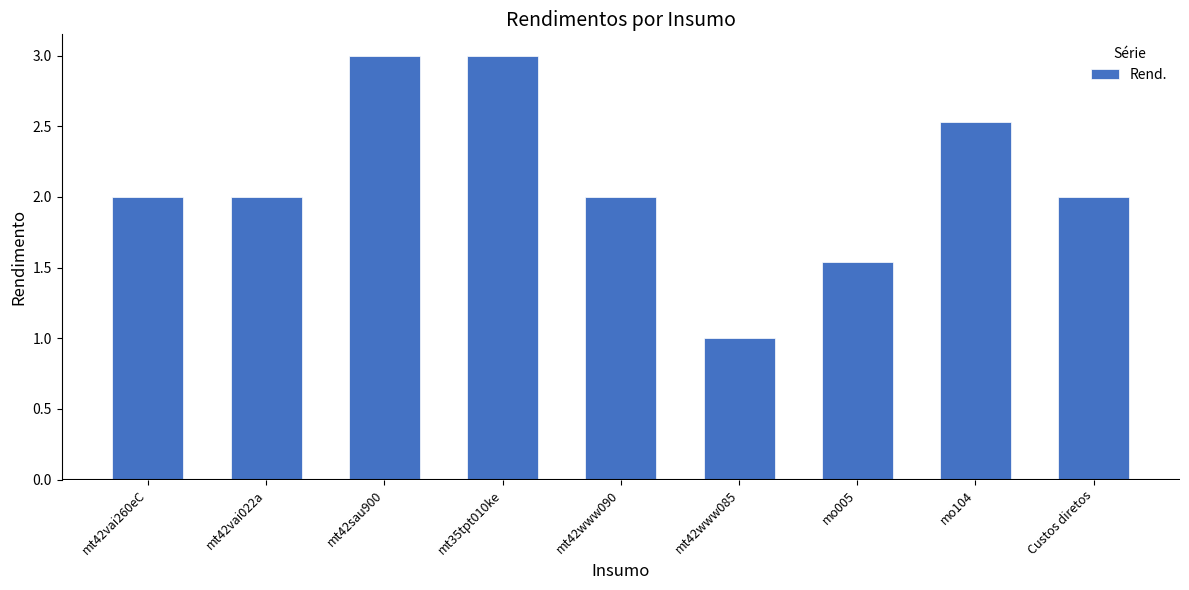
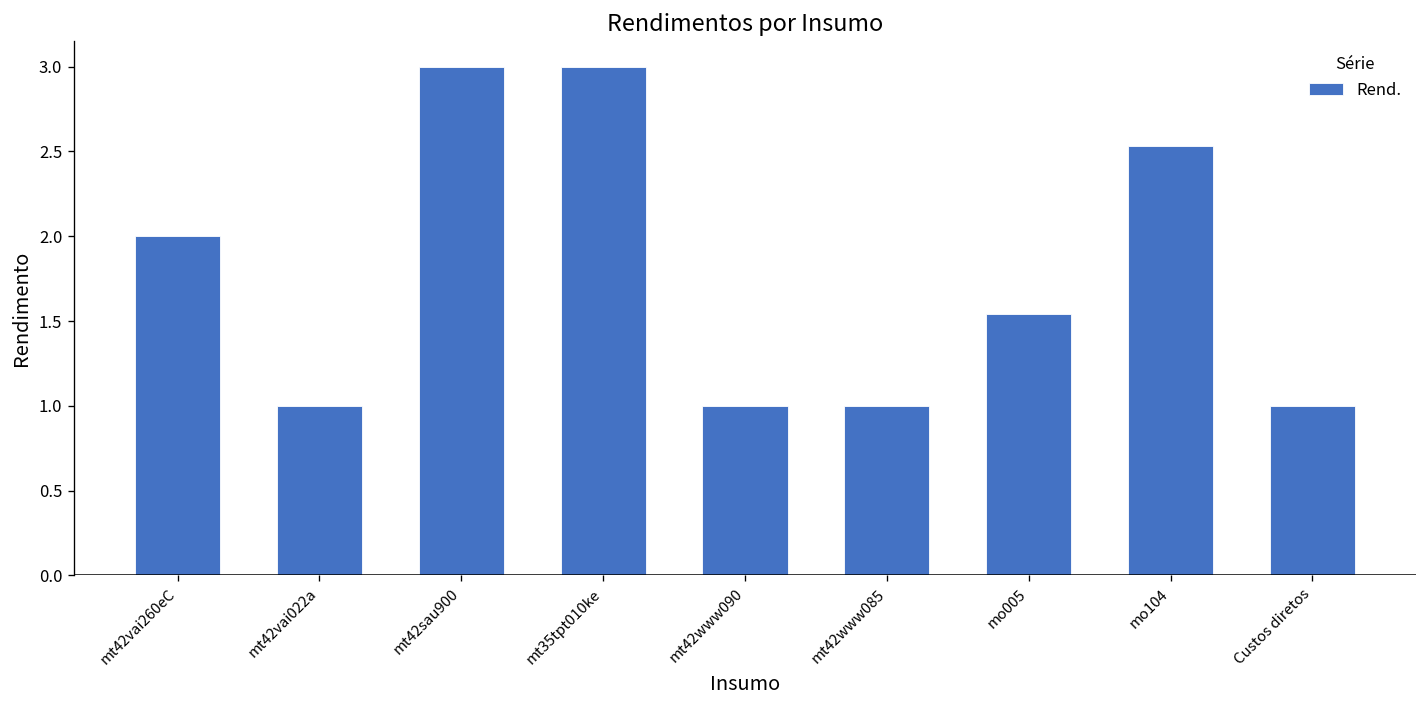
  {
    "mt42vai260eC": 2,
-   "mt42vai022a": 2,
+   "mt42vai022a": 1,
    "mt42sau900": 3,
    "mt35tpt010ke": 3,
-   "mt42www090": 2,
+   "mt42www090": 1,
    "mt42www085": 1,
    "mo005": 1.54,
    "mo104": 2.53,
-   "Custos diretos": 2
+   "Custos diretos": 1
  }
